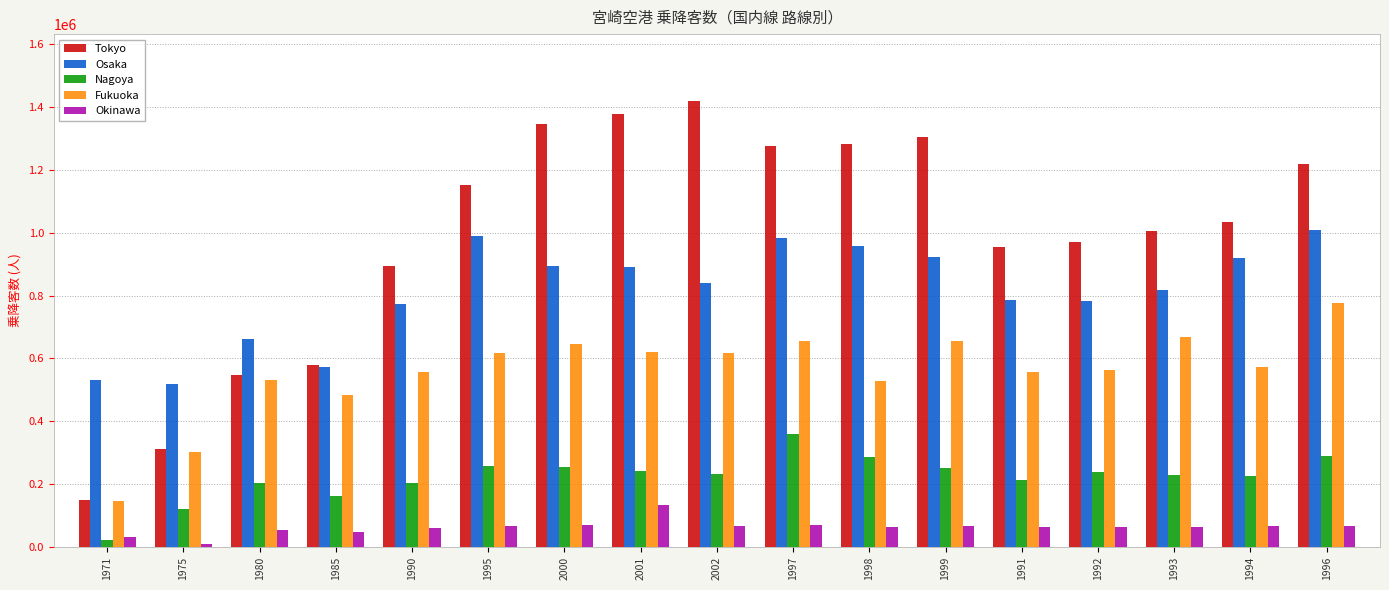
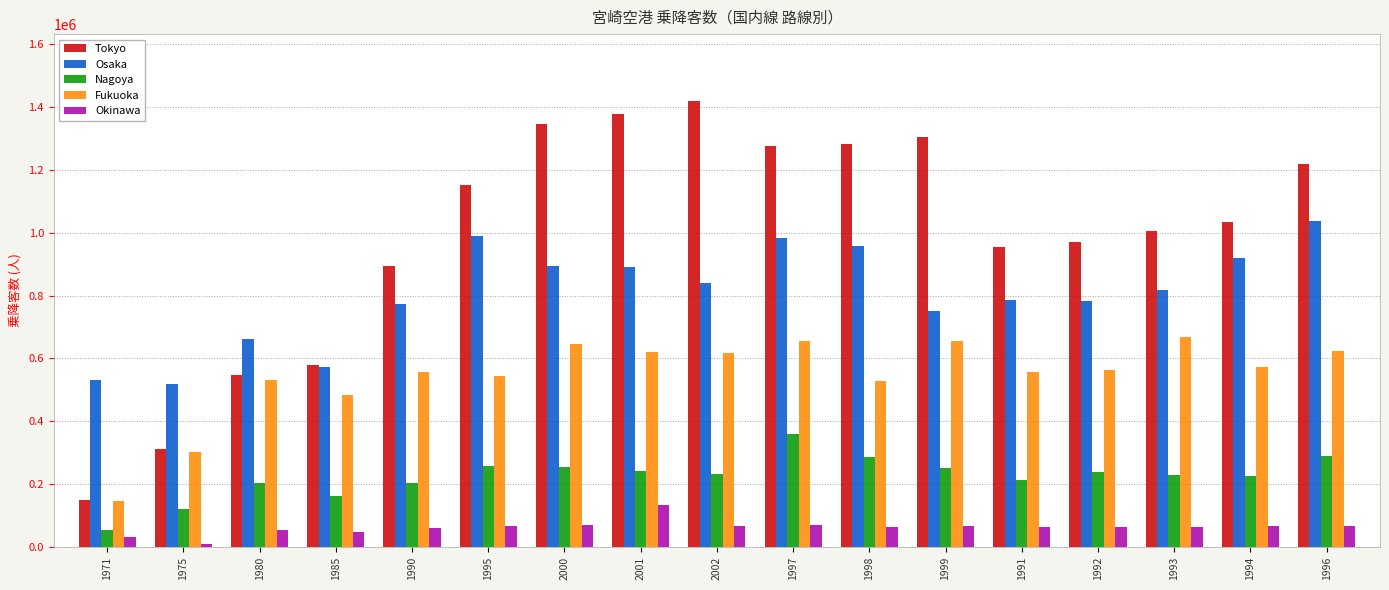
  {
    "Tokyo": {
      "1971": 150000,
      "1975": 310000,
      "1980": 550000,
      "1985": 580000,
      "1990": 900000,
      "1995": 1150000,
      "2000": 1350000,
      "2001": 1380000,
      "2002": 1420000,
      "1997": 1280000,
      "1998": 1280000,
      "1999": 1300000,
      "1991": 960000,
      "1992": 970000,
      "1993": 1010000,
      "1994": 1040000,
      "1996": 1220000
    },
    "Osaka": {
      "1971": 530000,
      "1975": 520000,
      "1980": 660000,
      "1985": 570000,
      "1990": 770000,
      "1995": 990000,
      "2000": 890000,
      "2001": 890000,
      "2002": 840000,
      "1997": 980000,
      "1998": 960000,
-     "1999": 920000,
+     "1999": 750000,
      "1991": 790000,
      "1992": 780000,
      "1993": 820000,
      "1994": 920000,
-     "1996": 1010000
+     "1996": 1040000
    },
    "Nagoya": {
-     "1971": 20000,
+     "1971": 50000,
      "1975": 120000,
      "1980": 200000,
      "1985": 160000,
      "1990": 200000,
      "1995": 260000,
      "2000": 250000,
      "2001": 240000,
      "2002": 230000,
      "1997": 360000,
      "1998": 290000,
      "1999": 250000,
      "1991": 210000,
      "1992": 240000,
      "1993": 230000,
      "1994": 230000,
      "1996": 290000
    },
    "Fukuoka": {
      "1971": 140000,
      "1975": 300000,
      "1980": 530000,
      "1985": 490000,
      "1990": 560000,
-     "1995": 620000,
+     "1995": 540000,
      "2000": 650000,
      "2001": 620000,
      "2002": 620000,
      "1997": 650000,
      "1998": 530000,
      "1999": 660000,
      "1991": 560000,
      "1992": 560000,
      "1993": 670000,
      "1994": 570000,
-     "1996": 780000
+     "1996": 620000
    },
    "Okinawa": {
      "1971": 30000,
      "1975": 10000,
      "1980": 50000,
      "1985": 50000,
      "1990": 60000,
      "1995": 70000,
      "2000": 70000,
      "2001": 130000,
      "2002": 70000,
      "1997": 70000,
      "1998": 60000,
      "1999": 70000,
      "1991": 60000,
      "1992": 60000,
      "1993": 60000,
      "1994": 70000,
      "1996": 70000
    }
  }
